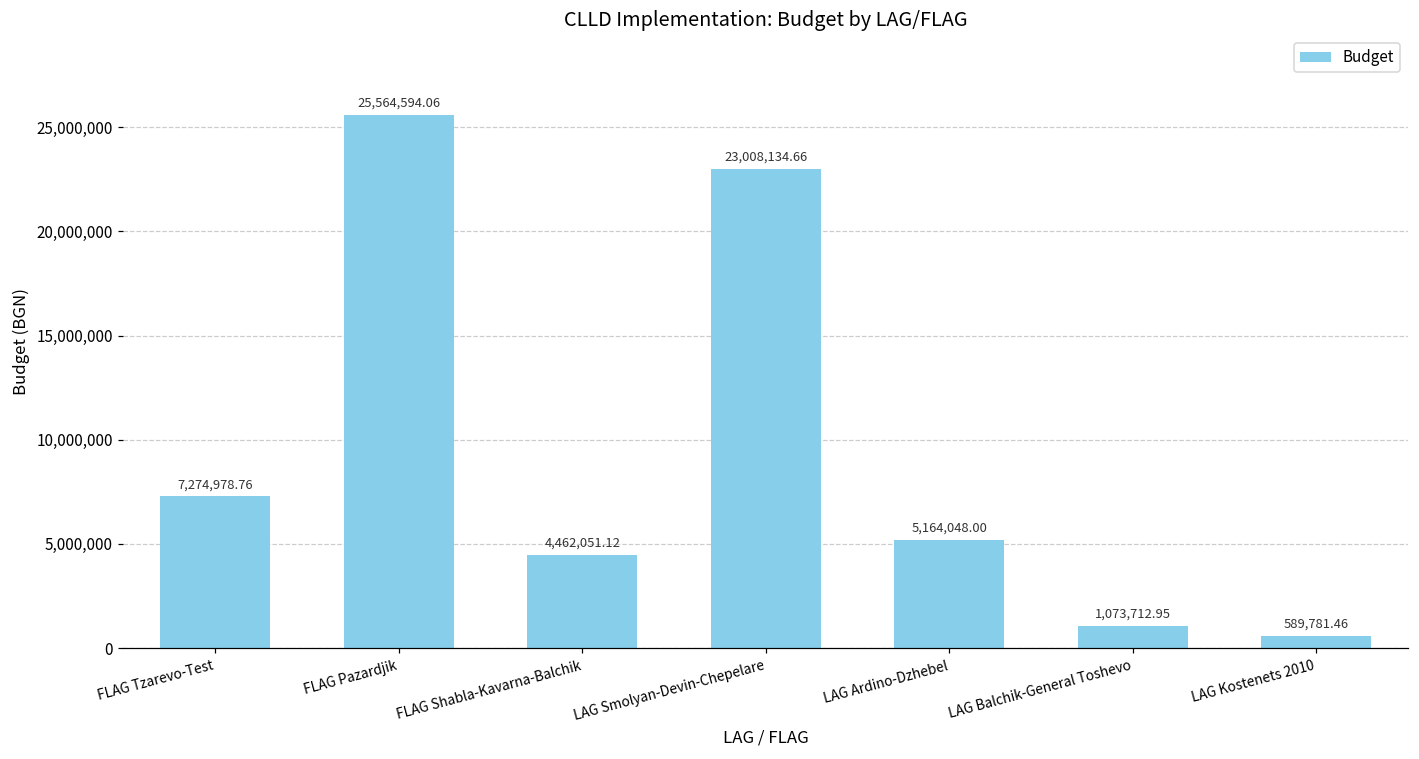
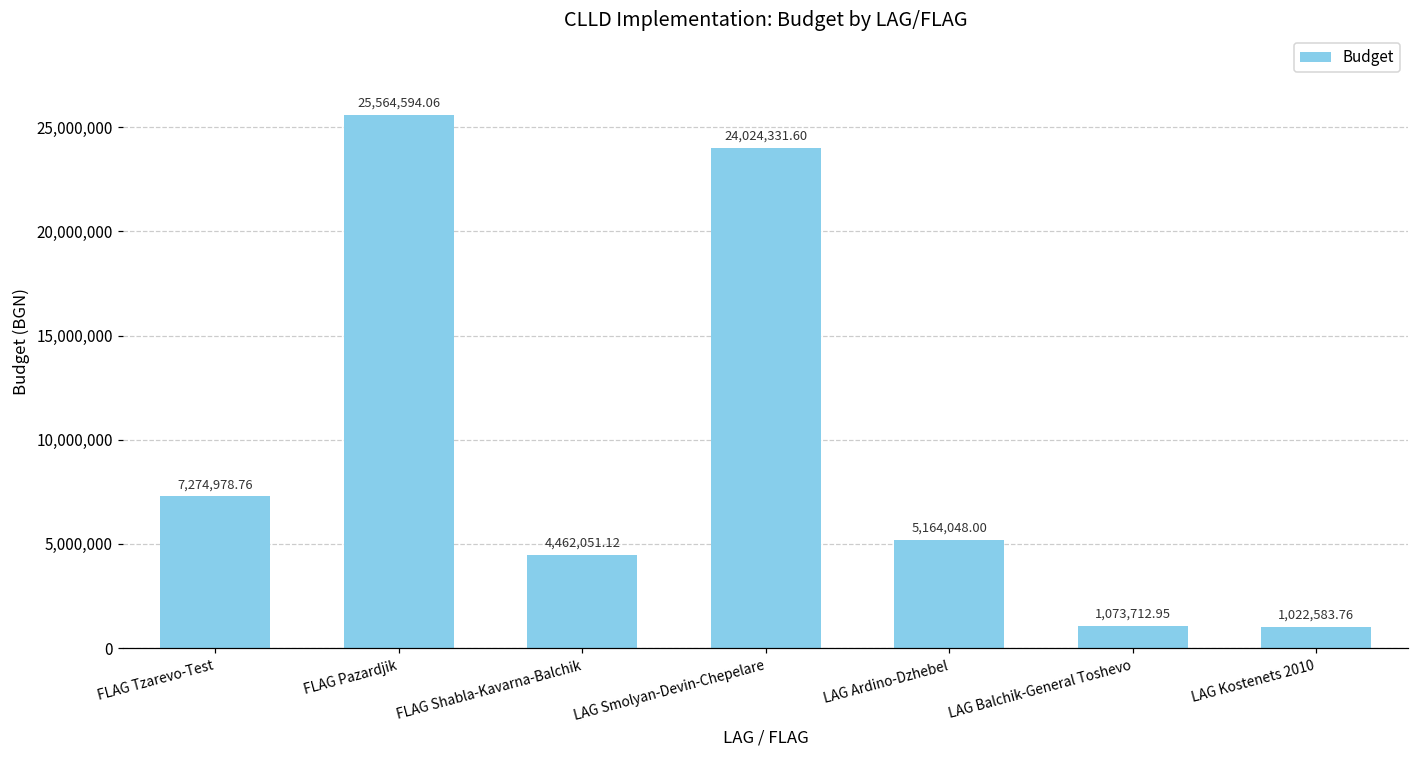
  {
    "FLAG Tzarevo-Test": "7,274,978.76",
    "FLAG Pazardjik": "25,564,594.06",
    "FLAG Shabla-Kavarna-Balchik": "4,462,051.12",
-   "LAG Smolyan-Devin-Chepelare": "23,008,134.66",
+   "LAG Smolyan-Devin-Chepelare": "24,024,331.60",
    "LAG Ardino-Dzhebel": "5,164,048.00",
    "LAG Balchik-General Toshevo": "1,073,712.95",
-   "LAG Kostenets 2010": "589,781.46"
+   "LAG Kostenets 2010": "1,022,583.76"
  }
